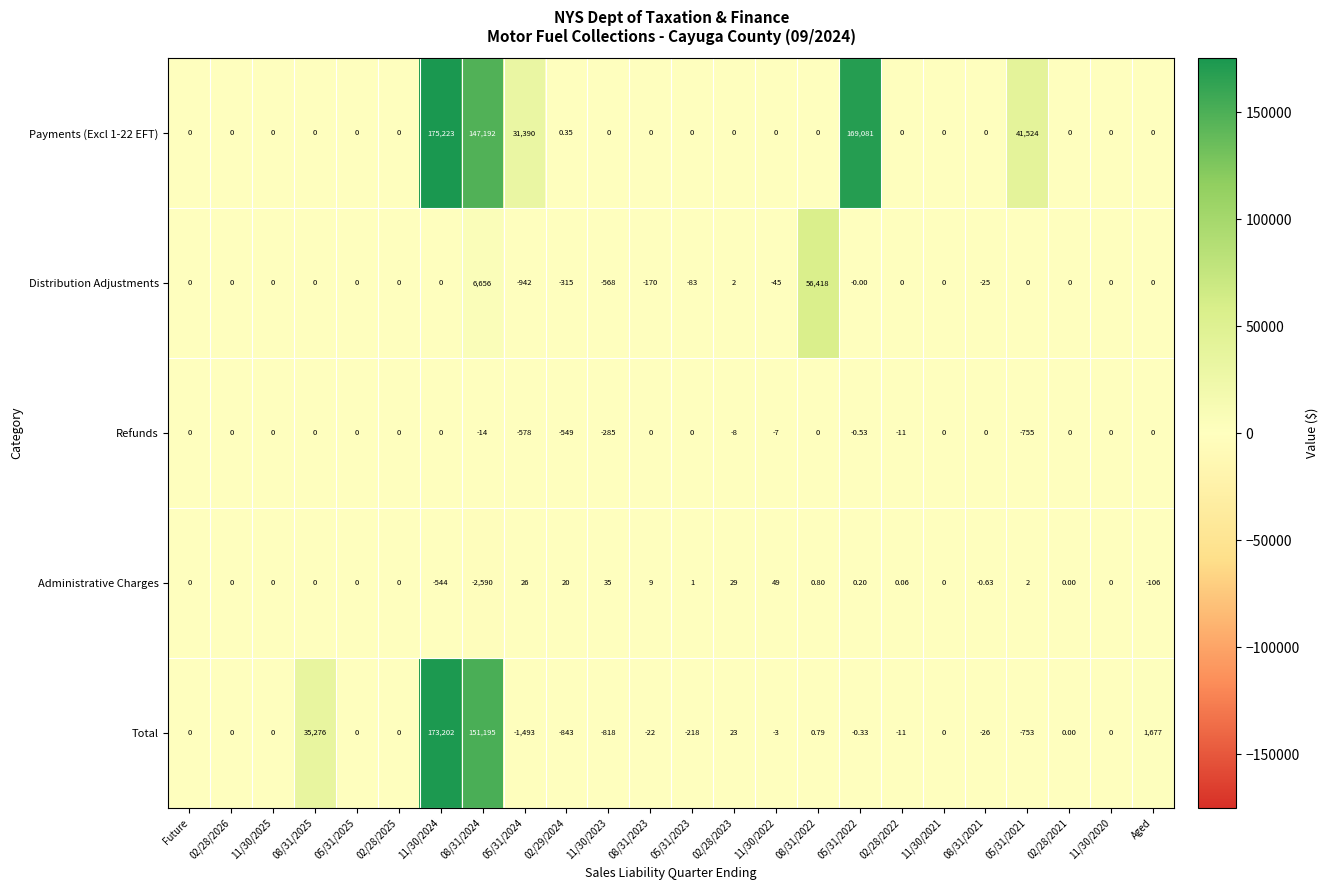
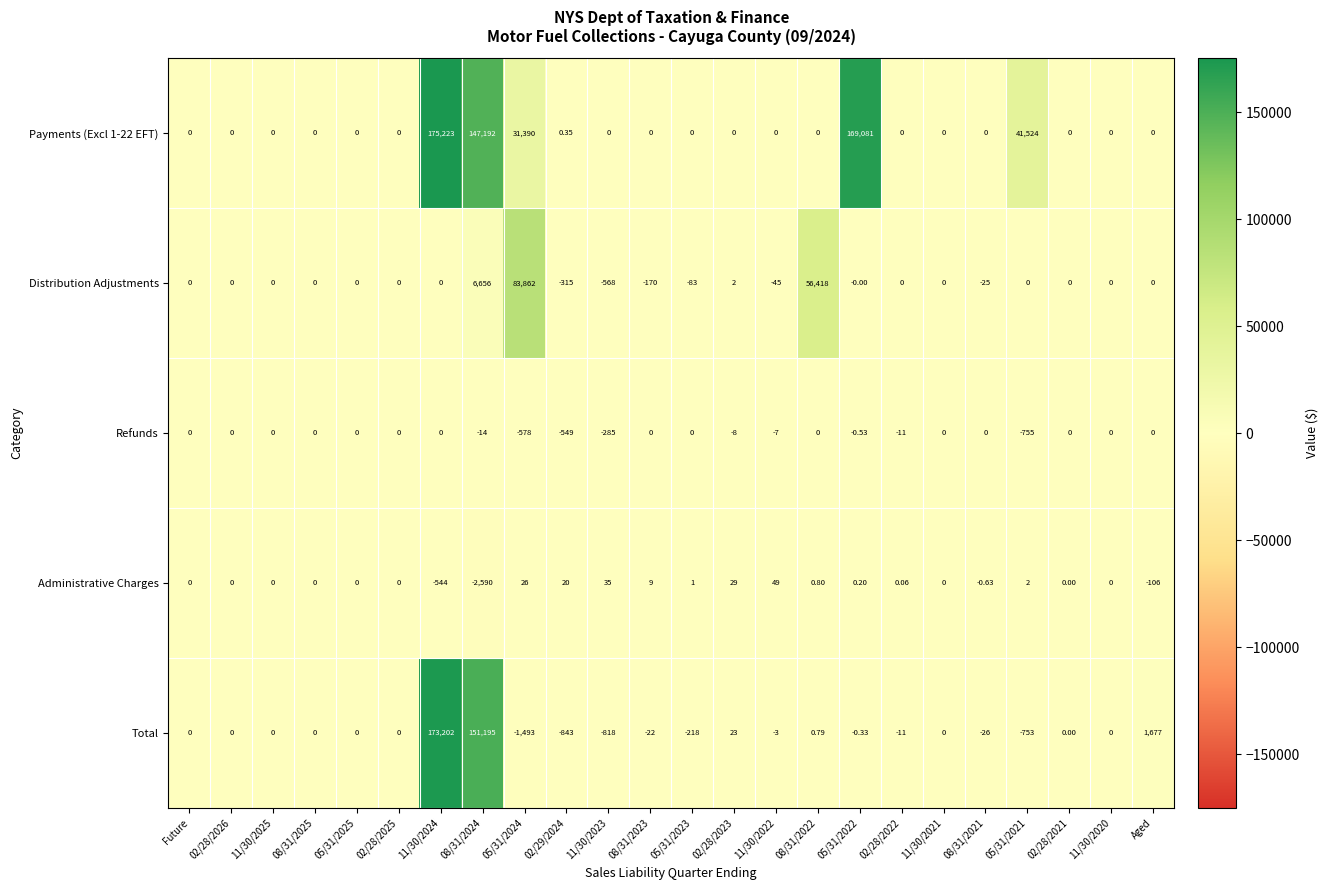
  {
    "Payments (Excl 1-22 EFT)": {
      "Future": "0",
      "02/28/2026": "0",
      "11/30/2025": "0",
      "08/31/2025": "0",
      "05/31/2025": "0",
      "02/28/2025": "0",
      "11/30/2024": "175,223",
      "08/31/2024": "147,192",
      "05/31/2024": "31,390",
      "02/29/2024": "0.35",
      "11/30/2023": "0",
      "08/31/2023": "0",
      "05/31/2023": "0",
      "02/28/2023": "0",
      "11/30/2022": "0",
      "08/31/2022": "0",
      "05/31/2022": "169,081",
      "02/28/2022": "0",
      "11/30/2021": "0",
      "08/31/2021": "0",
      "05/31/2021": "41,524",
      "02/28/2021": "0",
      "11/30/2020": "0",
      "Aged": "0"
    },
    "Distribution Adjustments": {
      "Future": "0",
      "02/28/2026": "0",
      "11/30/2025": "0",
      "08/31/2025": "0",
      "05/31/2025": "0",
      "02/28/2025": "0",
      "11/30/2024": "0",
      "08/31/2024": "6,656",
-     "05/31/2024": "-942",
+     "05/31/2024": "83,862",
      "02/29/2024": "-315",
      "11/30/2023": "-568",
      "08/31/2023": "-170",
      "05/31/2023": "-83",
      "02/28/2023": "2",
      "11/30/2022": "-45",
      "08/31/2022": "56,418",
      "05/31/2022": "-0.00",
      "02/28/2022": "0",
      "11/30/2021": "0",
      "08/31/2021": "-25",
      "05/31/2021": "0",
      "02/28/2021": "0",
      "11/30/2020": "0",
      "Aged": "0"
    },
    "Refunds": {
      "Future": "0",
      "02/28/2026": "0",
      "11/30/2025": "0",
      "08/31/2025": "0",
      "05/31/2025": "0",
      "02/28/2025": "0",
      "11/30/2024": "0",
      "08/31/2024": "-14",
      "05/31/2024": "-578",
      "02/29/2024": "-549",
      "11/30/2023": "-285",
      "08/31/2023": "0",
      "05/31/2023": "0",
      "02/28/2023": "-8",
      "11/30/2022": "-7",
      "08/31/2022": "0",
      "05/31/2022": "-0.53",
      "02/28/2022": "-11",
      "11/30/2021": "0",
      "08/31/2021": "0",
      "05/31/2021": "-755",
      "02/28/2021": "0",
      "11/30/2020": "0",
      "Aged": "0"
    },
    "Administrative Charges": {
      "Future": "0",
      "02/28/2026": "0",
      "11/30/2025": "0",
      "08/31/2025": "0",
      "05/31/2025": "0",
      "02/28/2025": "0",
      "11/30/2024": "-544",
      "08/31/2024": "-2,590",
      "05/31/2024": "26",
      "02/29/2024": "20",
      "11/30/2023": "35",
      "08/31/2023": "9",
      "05/31/2023": "1",
      "02/28/2023": "29",
      "11/30/2022": "49",
      "08/31/2022": "0.80",
      "05/31/2022": "0.20",
      "02/28/2022": "0.06",
      "11/30/2021": "0",
      "08/31/2021": "-0.63",
      "05/31/2021": "2",
      "02/28/2021": "0.00",
      "11/30/2020": "0",
      "Aged": "-106"
    },
    "Total": {
      "Future": "0",
      "02/28/2026": "0",
      "11/30/2025": "0",
-     "08/31/2025": "35,276",
+     "08/31/2025": "0",
      "05/31/2025": "0",
      "02/28/2025": "0",
      "11/30/2024": "173,202",
      "08/31/2024": "151,195",
      "05/31/2024": "-1,493",
      "02/29/2024": "-843",
      "11/30/2023": "-818",
      "08/31/2023": "-22",
      "05/31/2023": "-218",
      "02/28/2023": "23",
      "11/30/2022": "-3",
      "08/31/2022": "0.79",
      "05/31/2022": "-0.33",
      "02/28/2022": "-11",
      "11/30/2021": "0",
      "08/31/2021": "-26",
      "05/31/2021": "-753",
      "02/28/2021": "0.00",
      "11/30/2020": "0",
      "Aged": "1,677"
    }
  }
